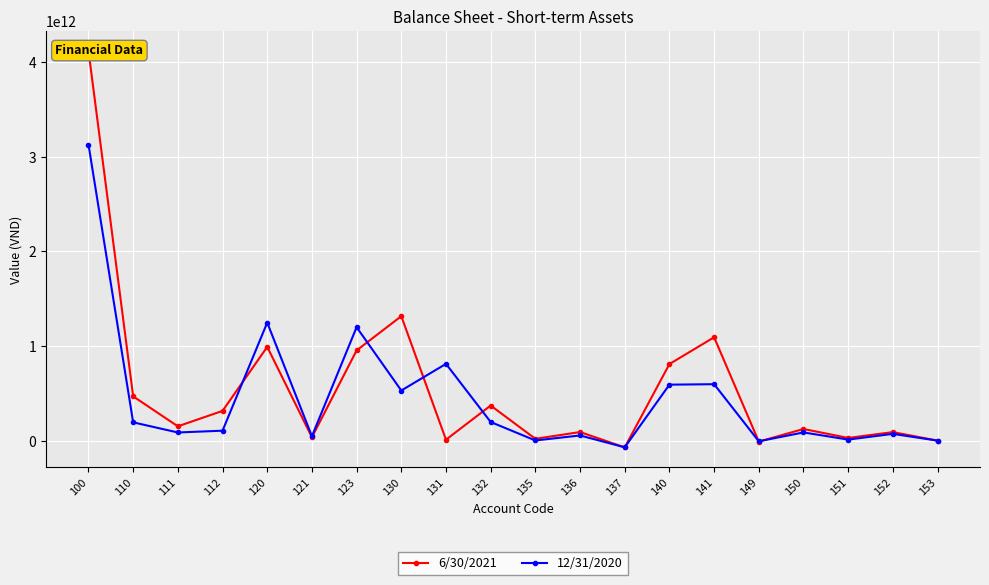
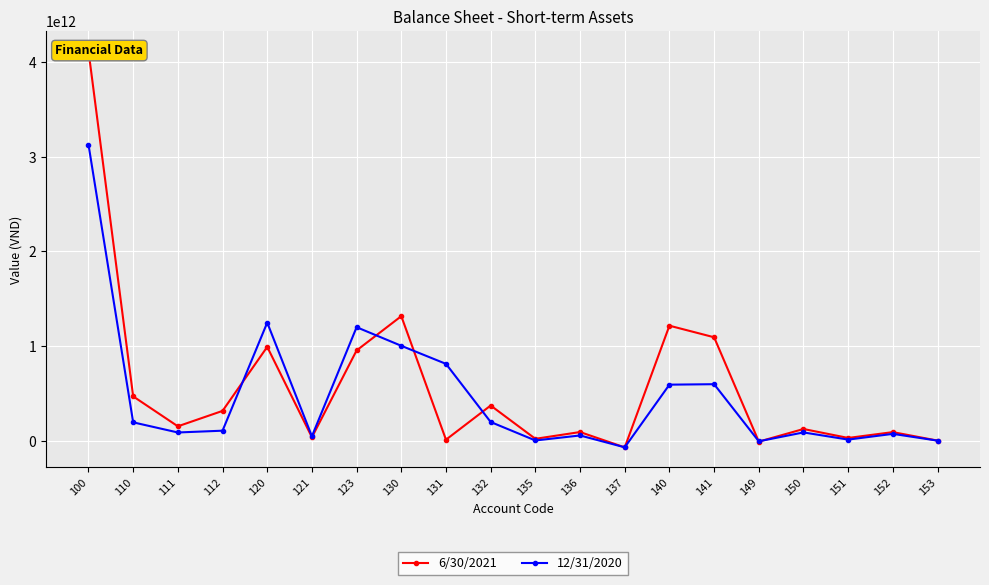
  {
    "6/30/2021": {
      "110": 500000000000,
      "111": 200000000000,
      "112": 300000000000,
      "120": 1000000000000,
      "123": 1000000000000,
      "130": 1300000000000,
      "131": 0,
      "132": 400000000000,
      "136": 100000000000,
-     "140": 800000000000,
+     "140": 1200000000000,
      "141": 1100000000000,
      "150": 100000000000
    },
    "12/31/2020": {
      "100": 3100000000000,
      "110": 200000000000,
      "111": 100000000000,
      "112": 100000000000,
      "120": 1200000000000,
      "123": 1200000000000,
-     "130": 500000000000,
+     "130": 1000000000000,
      "131": 800000000000,
      "132": 200000000000,
      "136": 100000000000,
      "140": 600000000000,
      "141": 600000000000,
      "150": 100000000000
    }
  }
